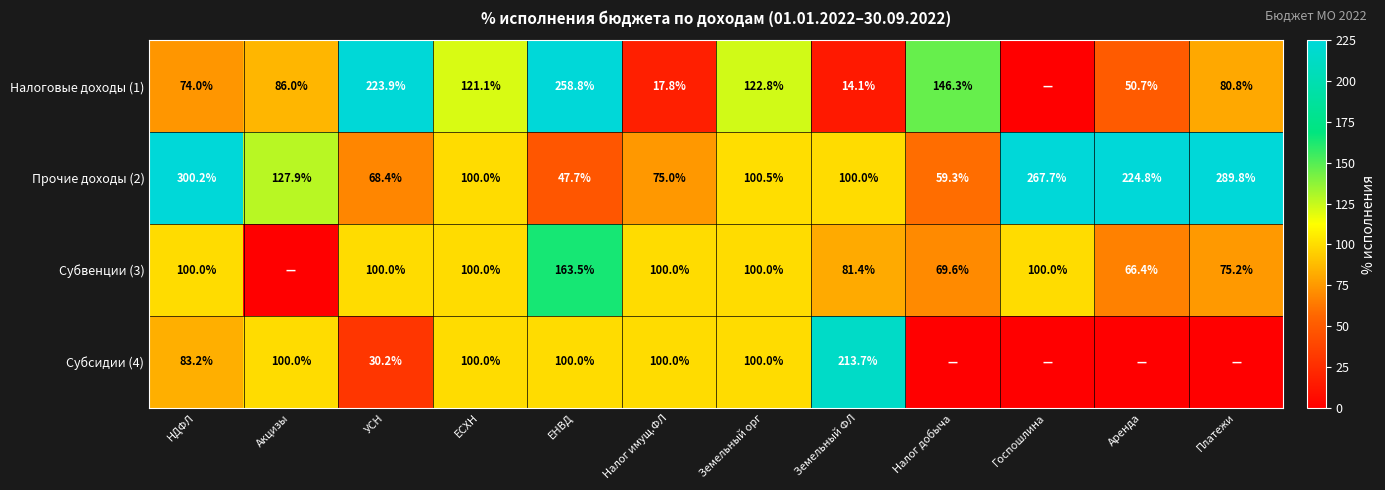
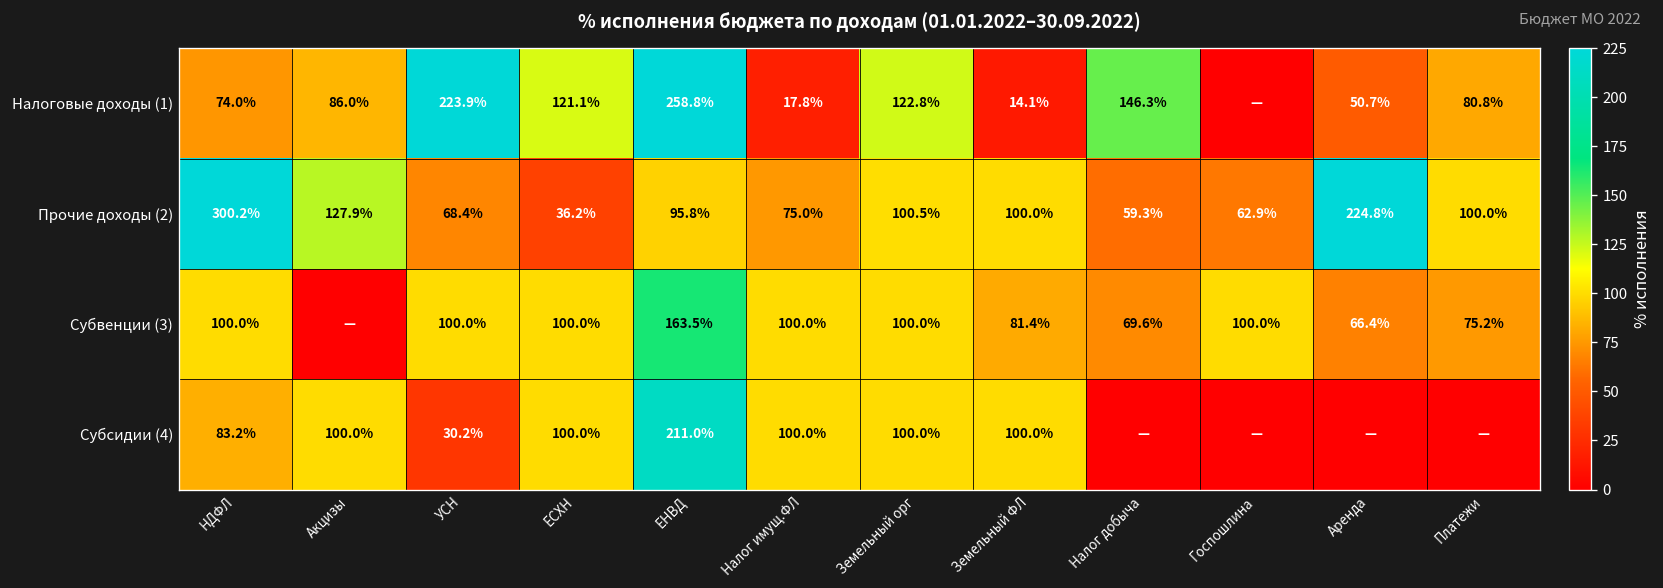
  {
    "Налоговые доходы (1)": {
      "НДФЛ": "74.0%",
      "Акцизы": "86.0%",
      "УСН": "223.9%",
      "ЕСХН": "121.1%",
      "ЕНВД": "258.8%",
      "Налог имущ.ФЛ": "17.8%",
      "Земельный орг": "122.8%",
      "Земельный ФЛ": "14.1%",
      "Налог добыча": "146.3%",
      "Аренда": "50.7%",
      "Платежи": "80.8%"
    },
    "Прочие доходы (2)": {
      "НДФЛ": "300.2%",
      "Акцизы": "127.9%",
      "УСН": "68.4%",
-     "ЕСХН": "100.0%",
-     "ЕНВД": "47.7%",
+     "ЕСХН": "36.2%",
+     "ЕНВД": "95.8%",
      "Налог имущ.ФЛ": "75.0%",
      "Земельный орг": "100.5%",
      "Земельный ФЛ": "100.0%",
      "Налог добыча": "59.3%",
-     "Госпошлина": "267.7%",
+     "Госпошлина": "62.9%",
      "Аренда": "224.8%",
-     "Платежи": "289.8%"
+     "Платежи": "100.0%"
    },
    "Субвенции (3)": {
      "НДФЛ": "100.0%",
      "УСН": "100.0%",
      "ЕСХН": "100.0%",
      "ЕНВД": "163.5%",
      "Налог имущ.ФЛ": "100.0%",
      "Земельный орг": "100.0%",
      "Земельный ФЛ": "81.4%",
      "Налог добыча": "69.6%",
      "Госпошлина": "100.0%",
      "Аренда": "66.4%",
      "Платежи": "75.2%"
    },
    "Субсидии (4)": {
      "НДФЛ": "83.2%",
      "Акцизы": "100.0%",
      "УСН": "30.2%",
      "ЕСХН": "100.0%",
-     "ЕНВД": "100.0%",
+     "ЕНВД": "211.0%",
      "Налог имущ.ФЛ": "100.0%",
      "Земельный орг": "100.0%",
-     "Земельный ФЛ": "213.7%"
+     "Земельный ФЛ": "100.0%"
    }
  }
